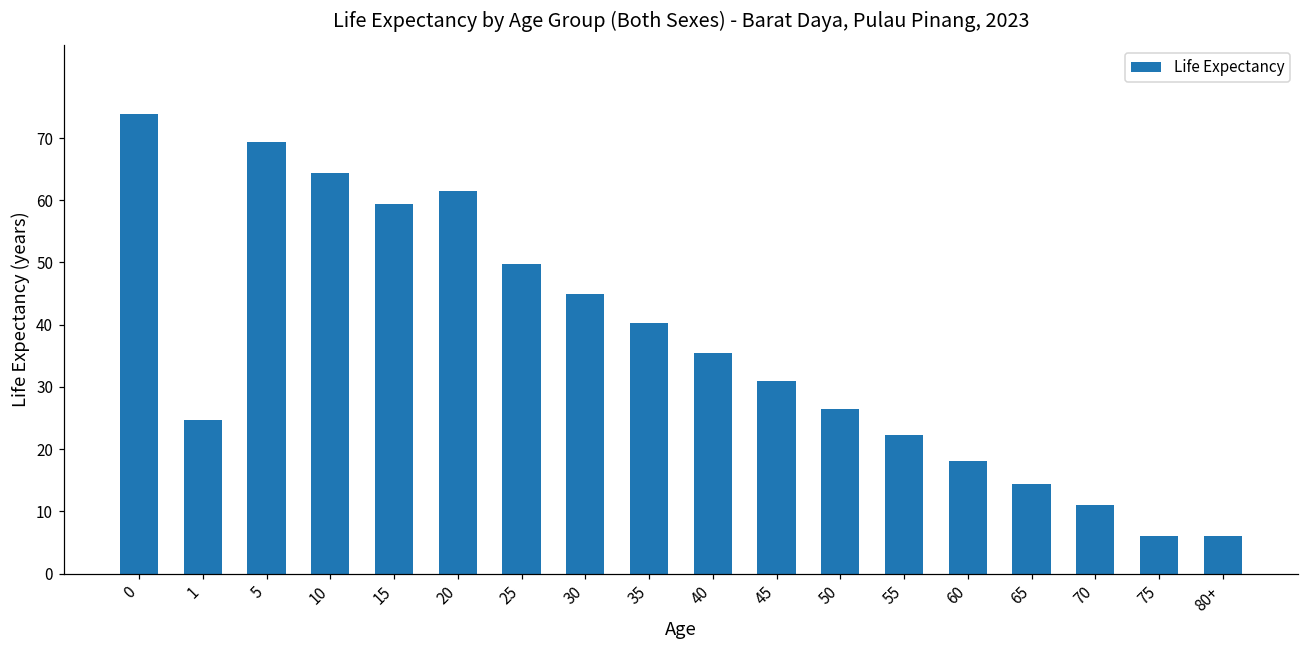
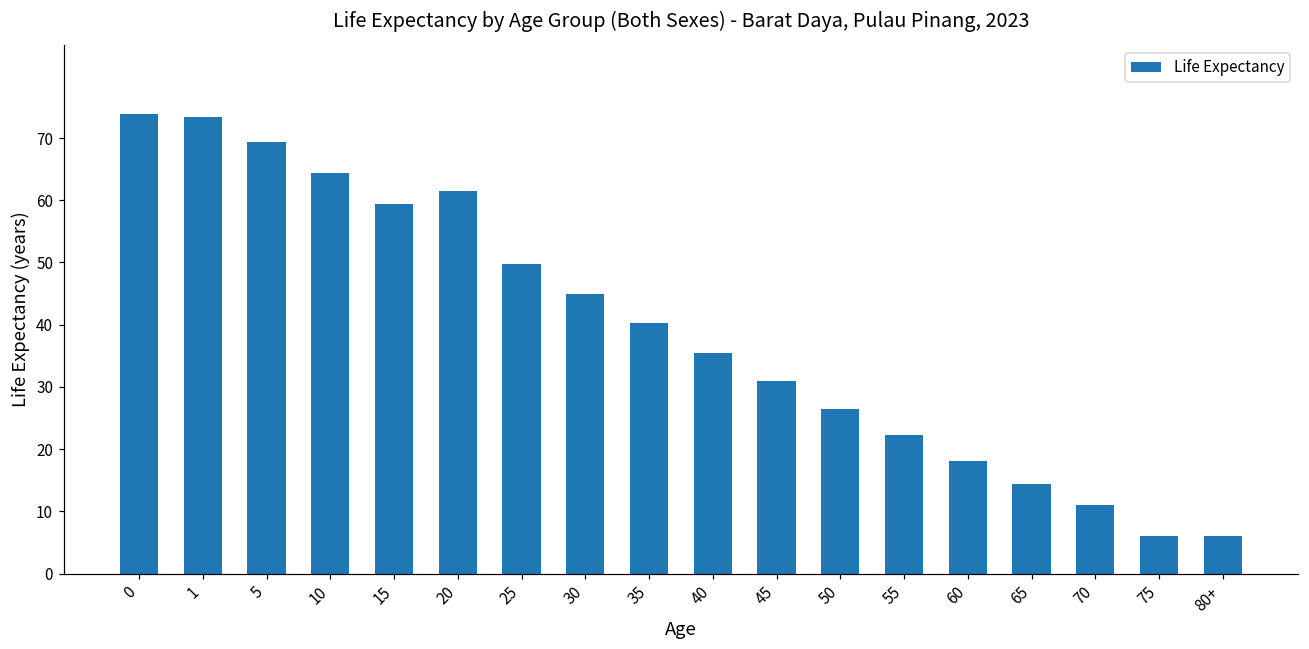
  {
    "0": 74,
-   "1": 25,
+   "1": 73,
    "5": 69,
    "10": 64,
    "15": 59,
    "20": 62,
    "25": 50,
    "30": 45,
    "35": 40,
    "40": 36,
    "45": 31,
    "50": 27,
    "55": 22,
    "60": 18,
    "65": 14,
    "70": 11,
    "75": 6,
    "80+": 6
  }
